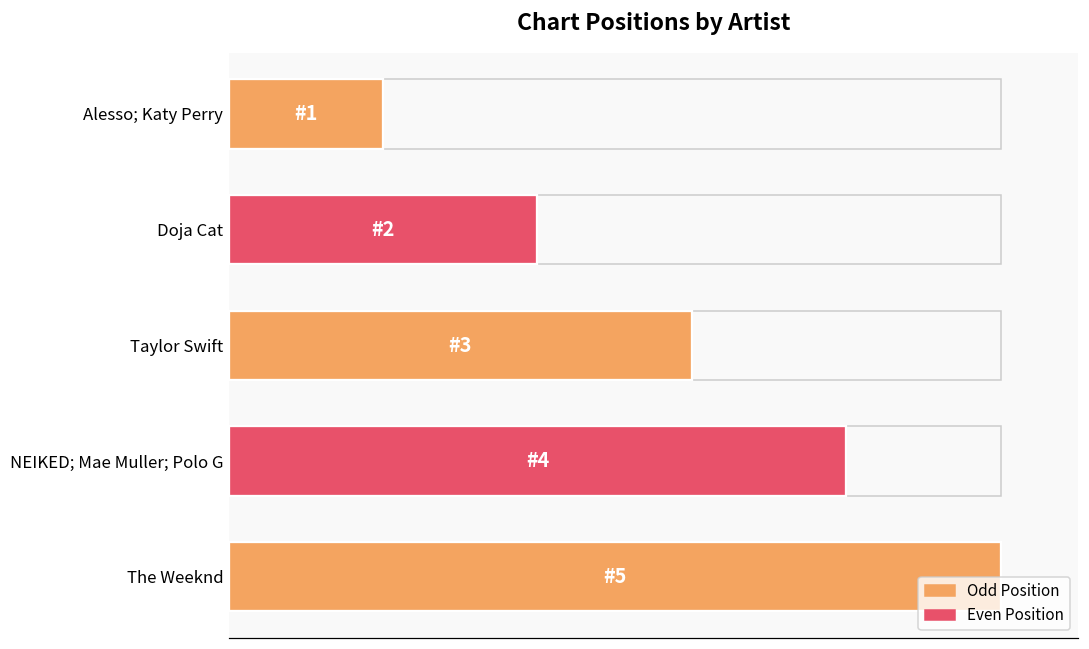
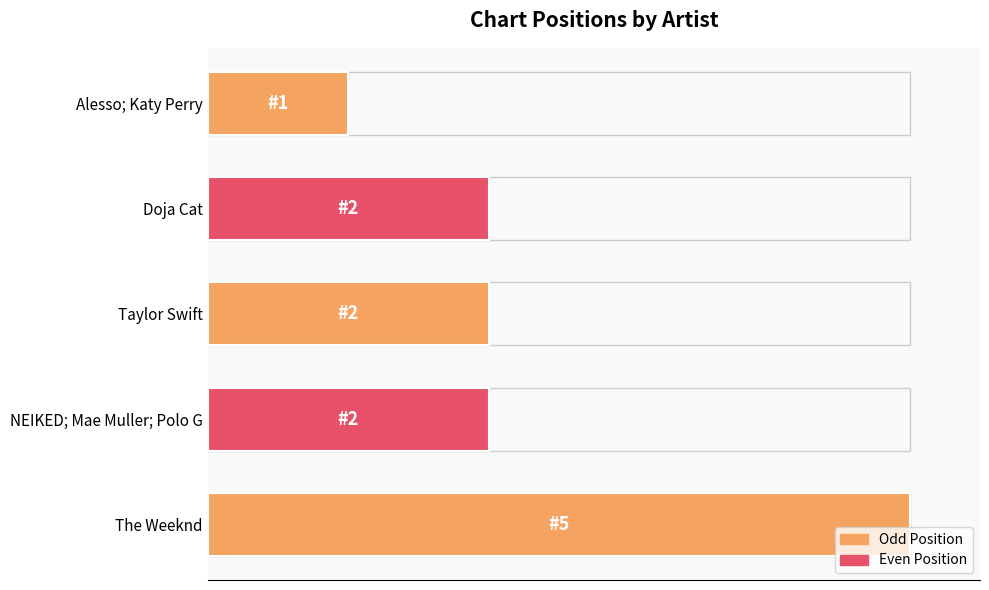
  {
    "Alesso; Katy Perry": 1,
    "Doja Cat": 2,
-   "Taylor Swift": 3,
-   "NEIKED; Mae Muller; Polo G": 4,
+   "Taylor Swift": 2,
+   "NEIKED; Mae Muller; Polo G": 2,
    "The Weeknd": 5
  }
